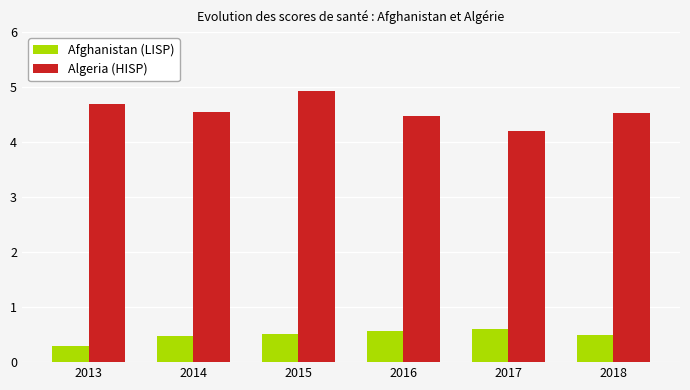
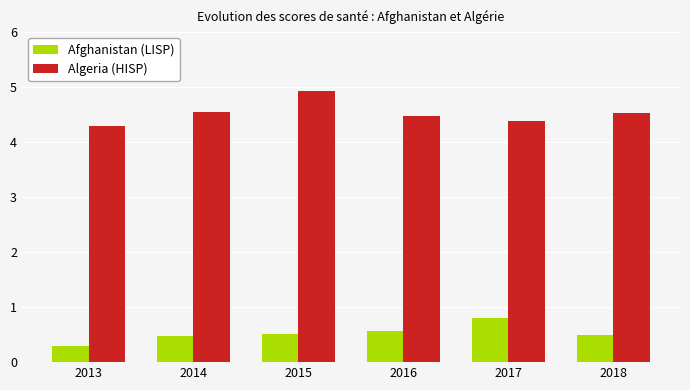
  {
    "Afghanistan (LISP)": {
      "2013": 0.3,
      "2014": 0.5,
      "2015": 0.5,
      "2016": 0.6,
-     "2017": 0.6,
+     "2017": 0.8,
      "2018": 0.5
    },
    "Algeria (HISP)": {
-     "2013": 4.7,
+     "2013": 4.3,
      "2014": 4.6,
      "2015": 4.9,
      "2016": 4.5,
-     "2017": 4.2,
+     "2017": 4.4,
      "2018": 4.5
    }
  }
